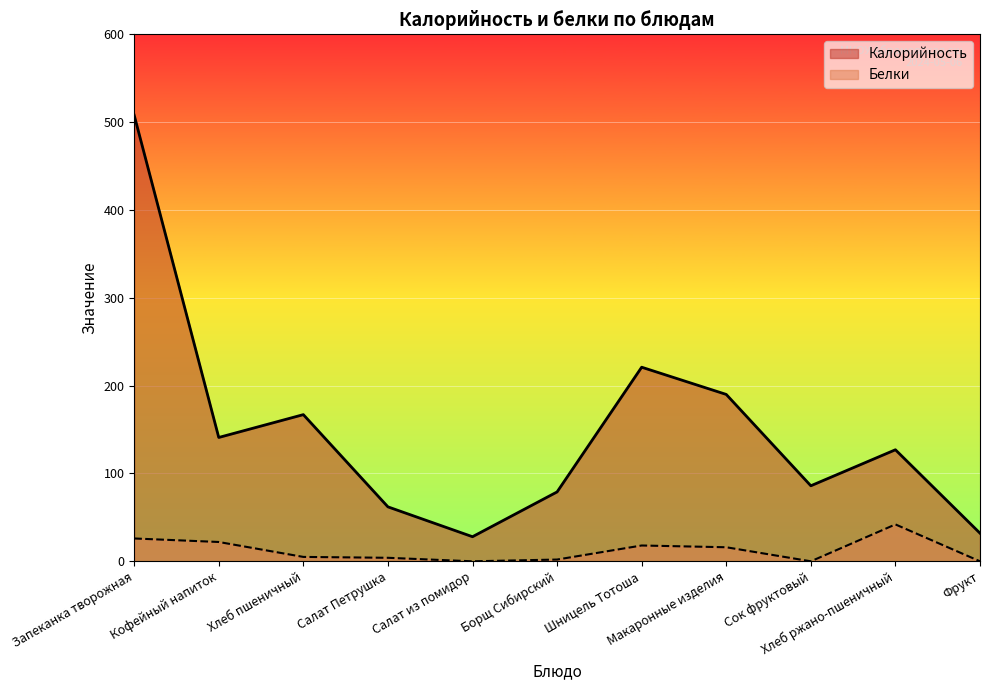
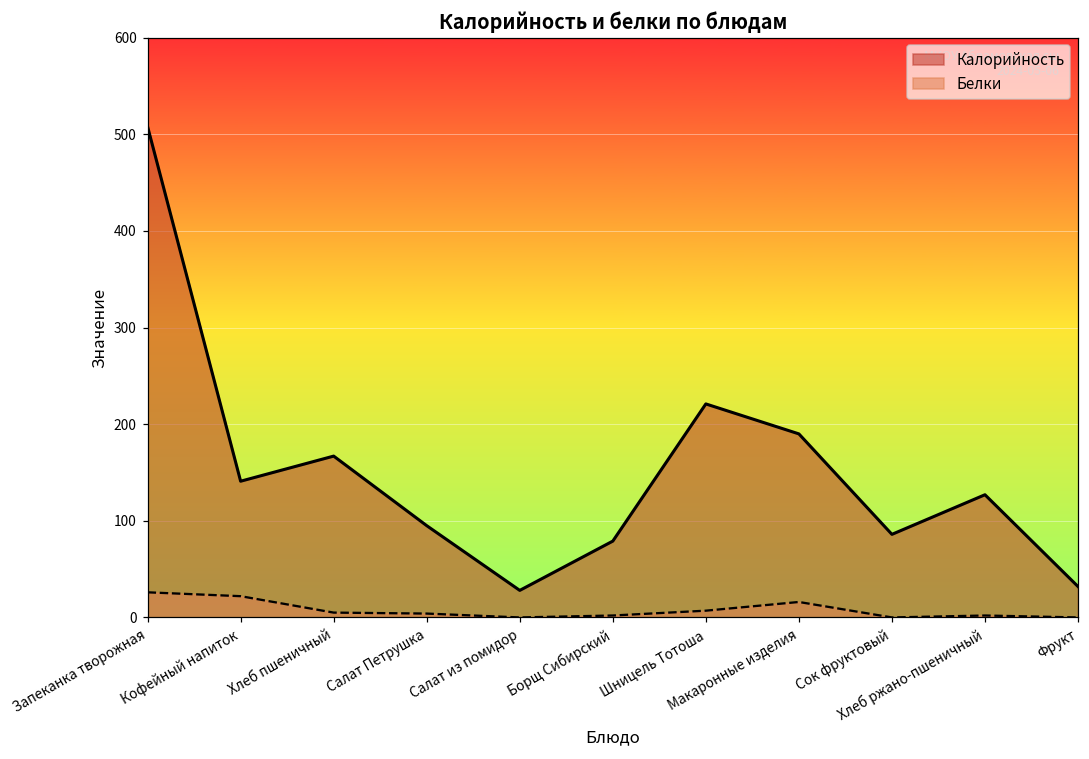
  {
    "Калорийность": {
      "Запеканка творожная": 510,
      "Кофейный напиток": 140,
      "Хлеб пшеничный": 170,
-     "Салат Петрушка": 60,
+     "Салат Петрушка": 100,
      "Салат из помидор": 30,
      "Борщ Сибирский": 80,
      "Шницель Тотоша": 220,
      "Макаронные изделия": 190,
      "Сок фруктовый": 90,
      "Хлеб ржано-пшеничный": 130,
      "Фрукт": 30
    },
    "Белки": {
      "Запеканка творожная": 30,
      "Кофейный напиток": 20,
      "Хлеб пшеничный": 10,
      "Салат Петрушка": 0,
      "Салат из помидор": 0,
      "Борщ Сибирский": 0,
-     "Шницель Тотоша": 20,
+     "Шницель Тотоша": 10,
      "Макаронные изделия": 20,
      "Сок фруктовый": 0,
-     "Хлеб ржано-пшеничный": 40,
+     "Хлеб ржано-пшеничный": 0,
      "Фрукт": 0
    }
  }
